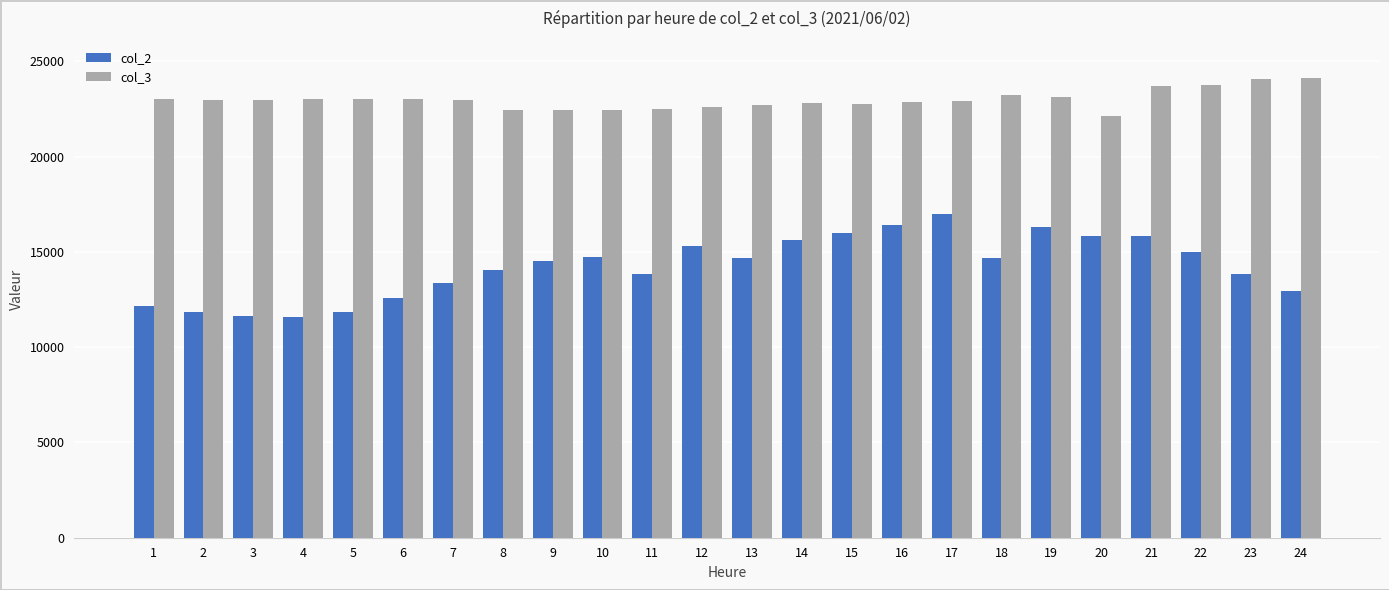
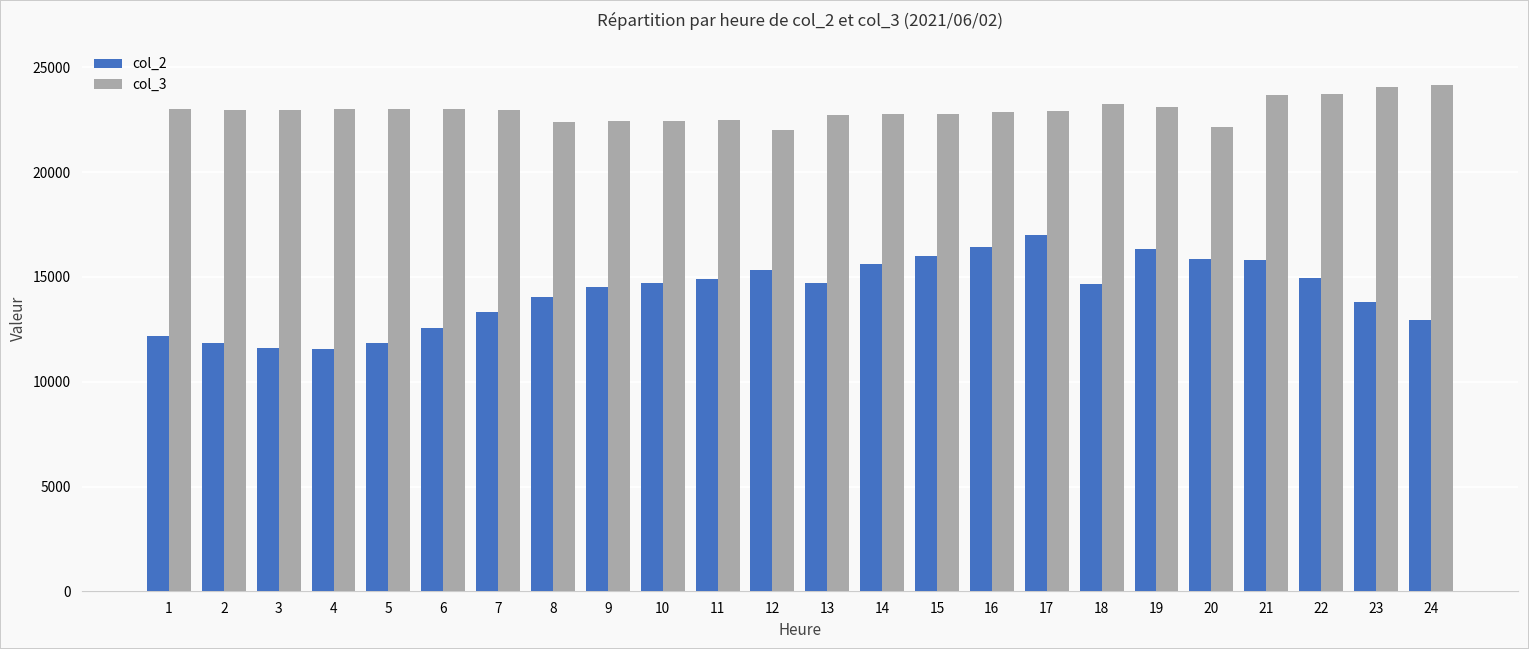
  {
    "col_2": {
      "1": 12200,
      "2": 11800,
      "3": 11600,
      "4": 11600,
      "5": 11900,
      "6": 12600,
      "7": 13400,
      "8": 14100,
      "9": 14500,
      "10": 14700,
-     "11": 13800,
+     "11": 14900,
      "12": 15300,
      "13": 14700,
      "14": 15600,
      "15": 16000,
      "16": 16400,
      "17": 17000,
      "18": 14700,
      "19": 16300,
      "20": 15800,
      "21": 15800,
      "22": 15000,
      "23": 13800,
      "24": 13000
    },
    "col_3": {
      "1": 23000,
      "2": 22900,
      "3": 22900,
      "4": 23000,
      "5": 23000,
      "6": 23000,
      "7": 23000,
      "8": 22400,
      "9": 22500,
      "10": 22500,
      "11": 22500,
-     "12": 22600,
+     "12": 22000,
      "13": 22700,
      "14": 22800,
      "15": 22800,
      "16": 22900,
      "17": 22900,
      "18": 23200,
      "19": 23100,
      "20": 22100,
      "21": 23700,
      "22": 23700,
      "23": 24100,
      "24": 24100
    }
  }
